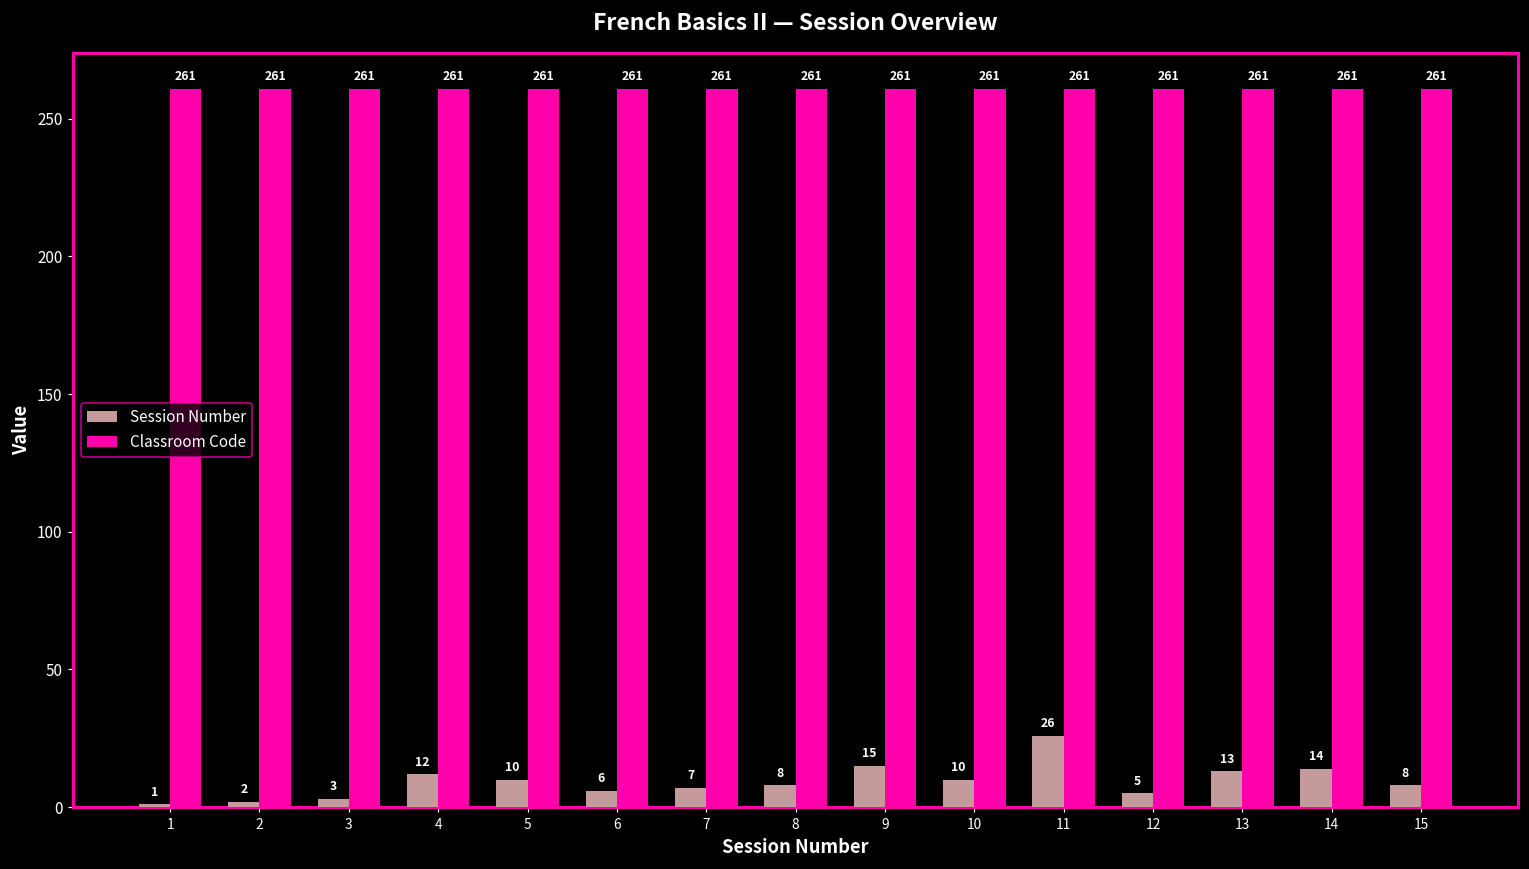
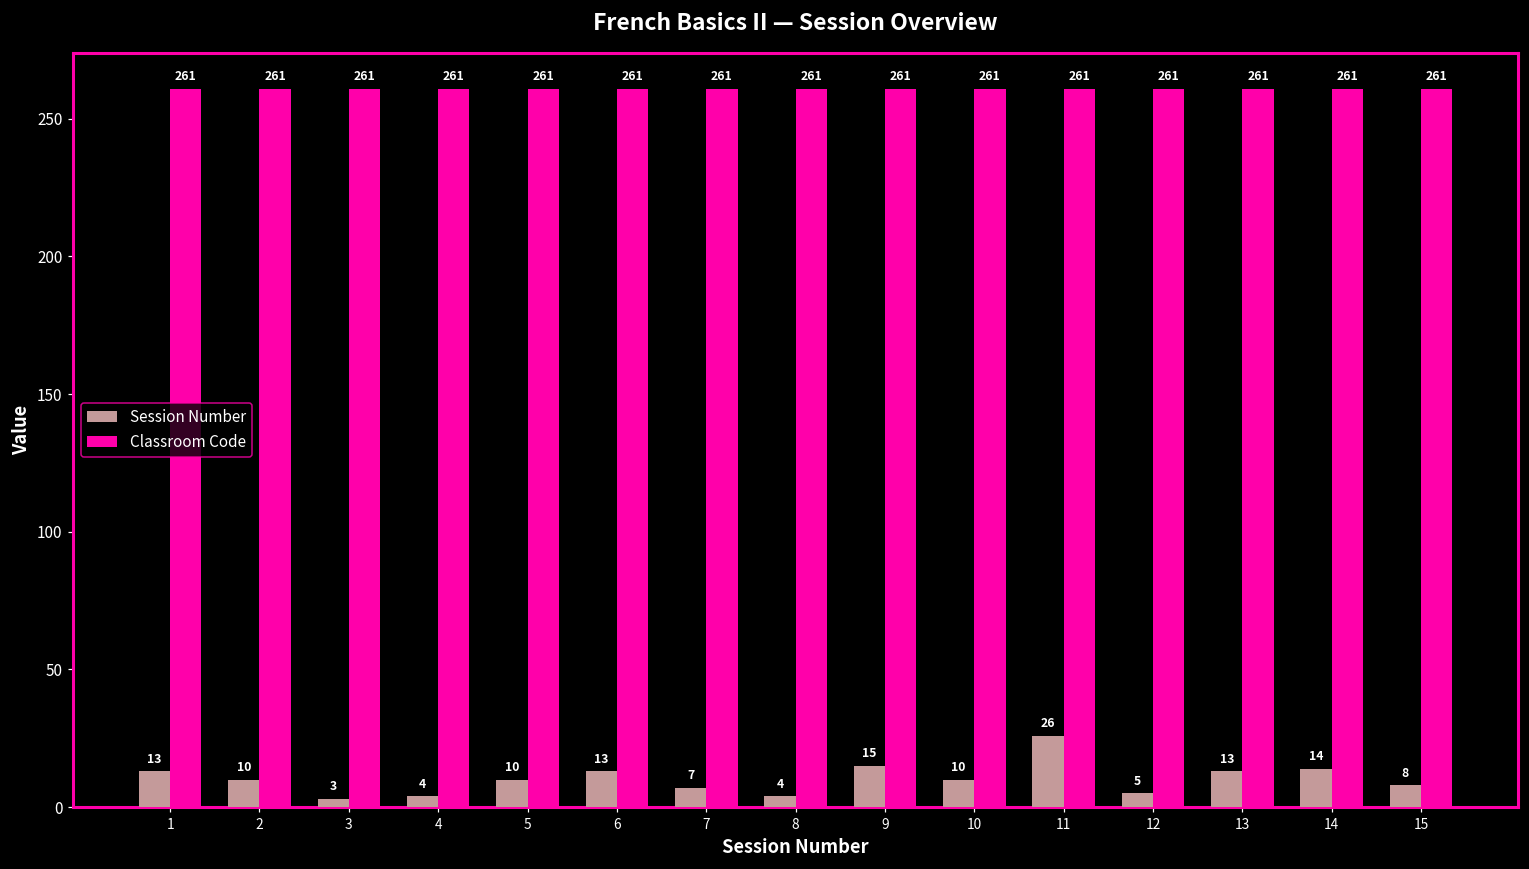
  {
    "Session Number": {
-     "1": 1,
-     "2": 2,
+     "1": 13,
+     "2": 10,
      "3": 3,
-     "4": 12,
+     "4": 4,
      "5": 10,
-     "6": 6,
+     "6": 13,
      "7": 7,
-     "8": 8,
+     "8": 4,
      "9": 15,
      "10": 10,
      "11": 26,
      "12": 5,
      "13": 13,
      "14": 14,
      "15": 8
    },
    "Classroom Code": {
      "1": 261,
      "2": 261,
      "3": 261,
      "4": 261,
      "5": 261,
      "6": 261,
      "7": 261,
      "8": 261,
      "9": 261,
      "10": 261,
      "11": 261,
      "12": 261,
      "13": 261,
      "14": 261,
      "15": 261
    }
  }
